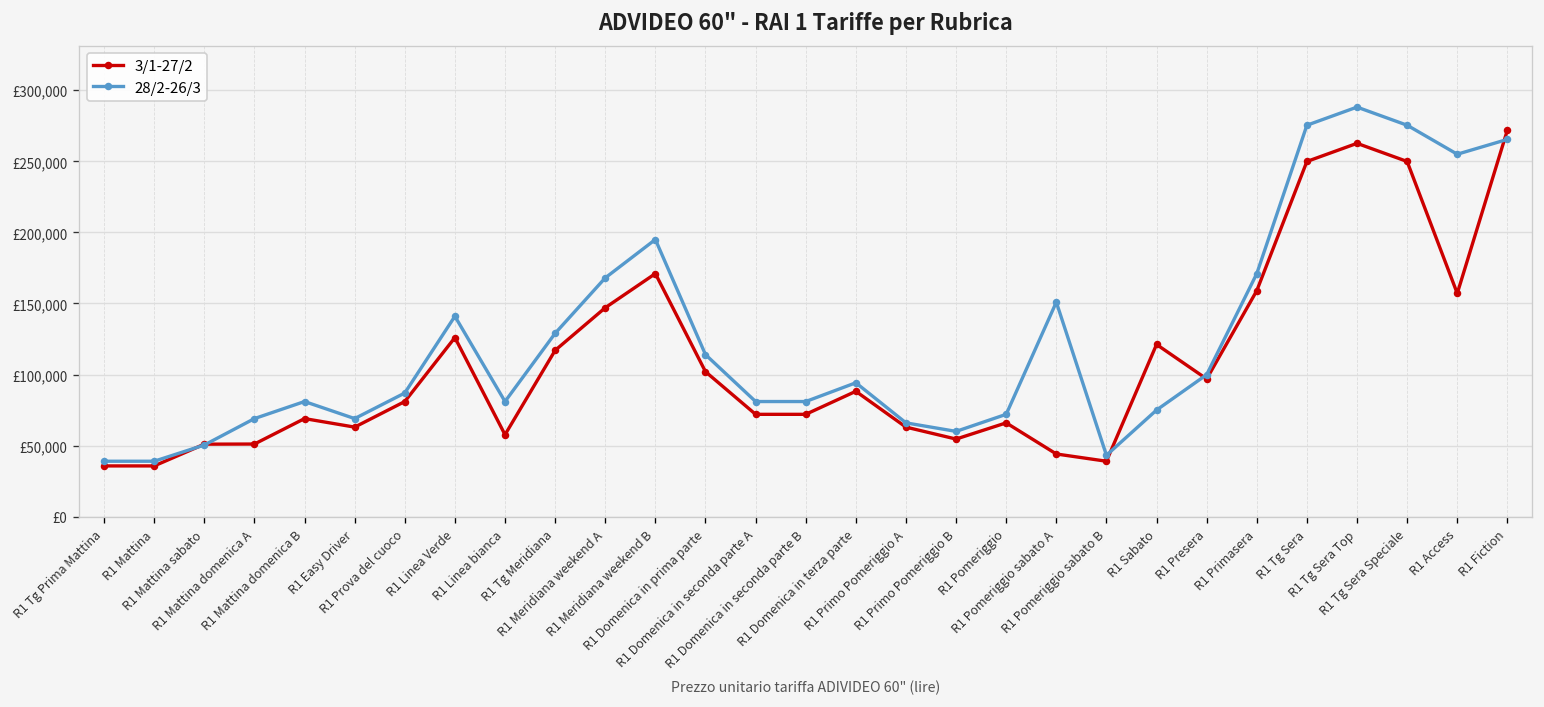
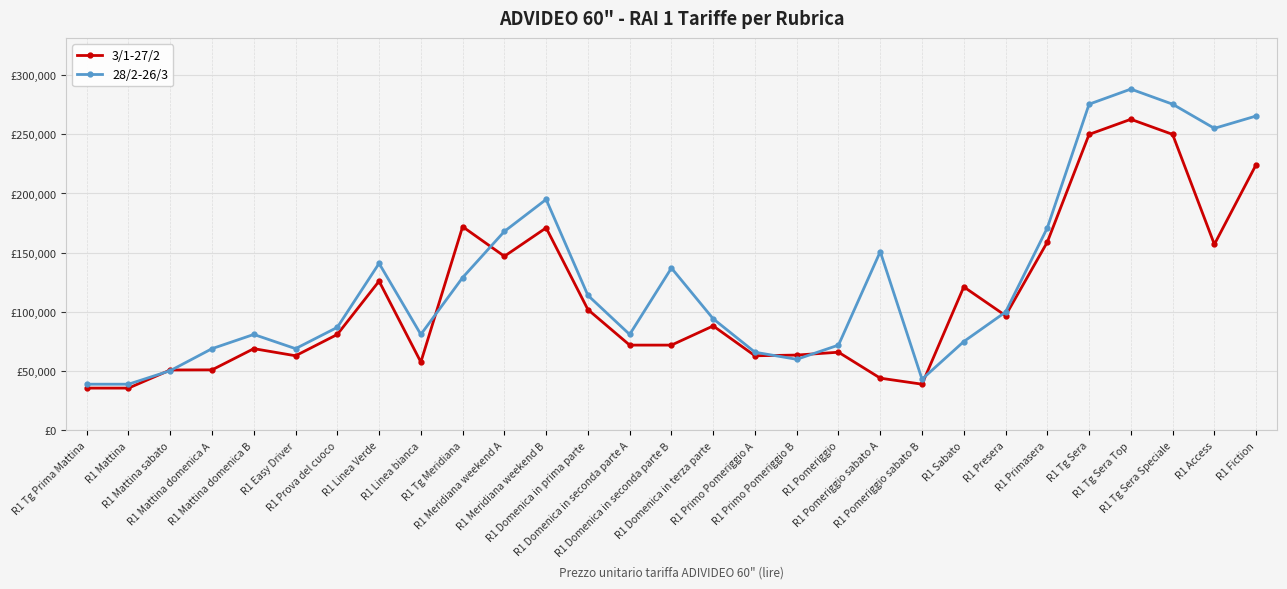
  {
    "3/1-27/2": {
      "R1 Tg Prima Mattina": "£36,000",
      "R1 Mattina": "£36,000",
      "R1 Mattina domenica A": "£51,000",
      "R1 Mattina domenica B": "£69,000",
      "R1 Easy Driver": "£63,000",
      "R1 Prova del cuoco": "£81,000",
      "R1 Linea Verde": "£126,000",
      "R1 Linea bianca": "£58,000",
-     "R1 Tg Meridiana": "£117,000",
+     "R1 Tg Meridiana": "£172,000",
      "R1 Meridiana weekend A": "£147,000",
      "R1 Meridiana weekend B": "£171,000",
      "R1 Domenica in prima parte": "£102,000",
      "R1 Domenica in seconda parte A": "£72,000",
      "R1 Domenica in seconda parte B": "£72,000",
      "R1 Domenica in terza parte": "£88,000",
      "R1 Primo Pomeriggio A": "£63,000",
-     "R1 Primo Pomeriggio B": "£55,000",
+     "R1 Primo Pomeriggio B": "£64,000",
      "R1 Pomeriggio": "£66,000",
      "R1 Pomeriggio sabato A": "£44,000",
      "R1 Pomeriggio sabato B": "£39,000",
      "R1 Sabato": "£121,000",
      "R1 Presera": "£97,000",
      "R1 Primasera": "£159,000",
      "R1 Tg Sera": "£250,000",
      "R1 Tg Sera Top": "£263,000",
      "R1 Tg Sera Speciale": "£250,000",
      "R1 Access": "£157,000",
-     "R1 Fiction": "£272,000"
+     "R1 Fiction": "£224,000"
    },
    "28/2-26/3": {
      "R1 Tg Prima Mattina": "£39,000",
      "R1 Mattina": "£39,000",
      "R1 Mattina domenica A": "£69,000",
      "R1 Mattina domenica B": "£81,000",
      "R1 Easy Driver": "£69,000",
      "R1 Prova del cuoco": "£87,000",
      "R1 Linea Verde": "£141,000",
      "R1 Linea bianca": "£81,000",
      "R1 Tg Meridiana": "£129,000",
      "R1 Meridiana weekend A": "£168,000",
      "R1 Meridiana weekend B": "£195,000",
      "R1 Domenica in prima parte": "£114,000",
      "R1 Domenica in seconda parte A": "£81,000",
-     "R1 Domenica in seconda parte B": "£81,000",
+     "R1 Domenica in seconda parte B": "£137,000",
      "R1 Domenica in terza parte": "£94,000",
      "R1 Primo Pomeriggio A": "£66,000",
      "R1 Primo Pomeriggio B": "£60,000",
      "R1 Pomeriggio": "£72,000",
      "R1 Pomeriggio sabato A": "£151,000",
      "R1 Pomeriggio sabato B": "£43,000",
      "R1 Sabato": "£75,000",
      "R1 Presera": "£100,000",
      "R1 Primasera": "£171,000",
      "R1 Tg Sera": "£275,000",
      "R1 Tg Sera Top": "£288,000",
      "R1 Tg Sera Speciale": "£275,000",
      "R1 Access": "£255,000",
      "R1 Fiction": "£265,000"
    }
  }
